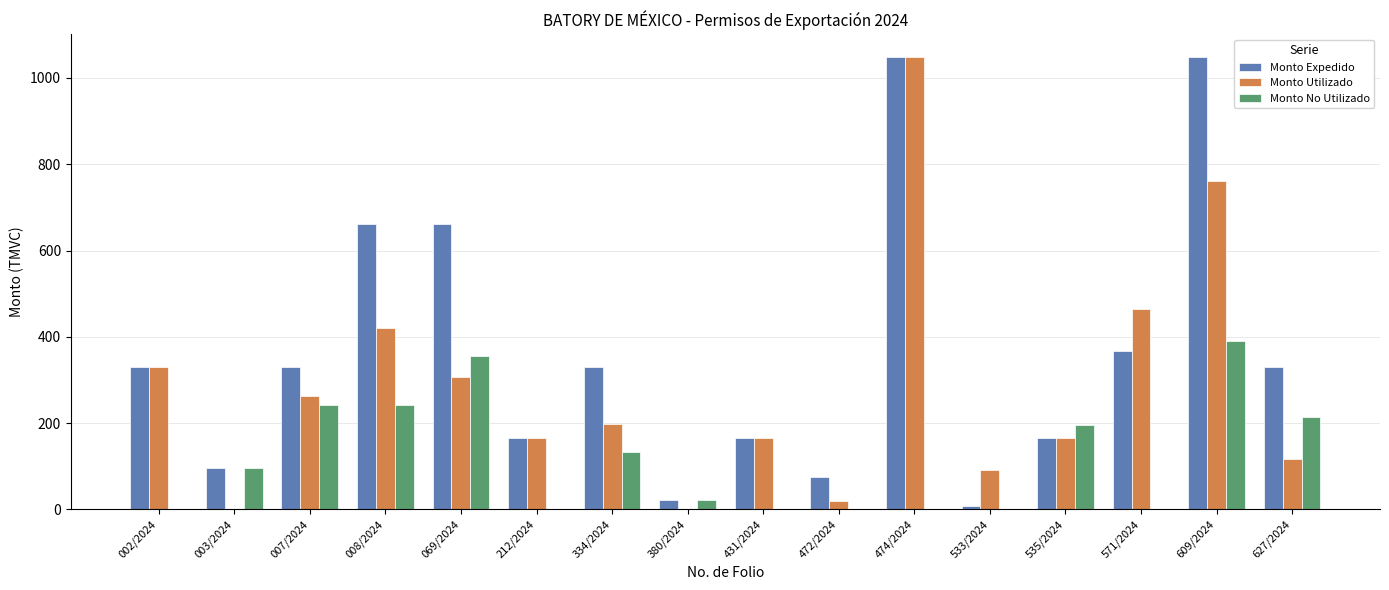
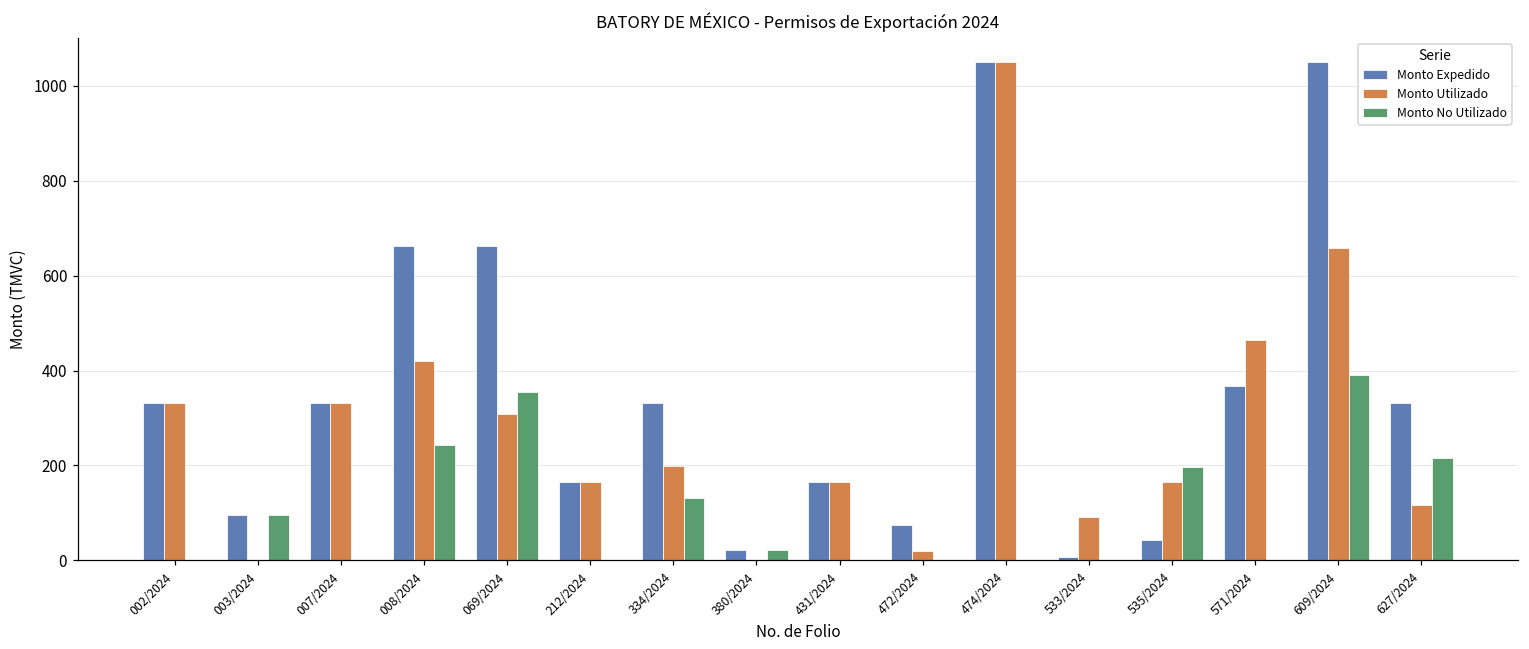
  {
    "Monto Expedido": {
      "002/2024": 330,
      "003/2024": 100,
      "007/2024": 330,
      "008/2024": 660,
      "069/2024": 660,
      "212/2024": 170,
      "334/2024": 330,
      "380/2024": 20,
      "431/2024": 170,
      "472/2024": 70,
      "474/2024": 1050,
      "533/2024": 10,
-     "535/2024": 170,
+     "535/2024": 40,
      "571/2024": 370,
      "609/2024": 1050,
      "627/2024": 330
    },
    "Monto Utilizado": {
      "002/2024": 330,
      "003/2024": 0,
-     "007/2024": 260,
+     "007/2024": 330,
      "008/2024": 420,
      "069/2024": 310,
      "212/2024": 170,
      "334/2024": 200,
      "431/2024": 170,
      "472/2024": 20,
      "474/2024": 1050,
      "533/2024": 90,
      "535/2024": 170,
      "571/2024": 460,
-     "609/2024": 760,
+     "609/2024": 660,
      "627/2024": 120
    },
    "Monto No Utilizado": {
      "002/2024": 0,
      "003/2024": 100,
-     "007/2024": 240,
+     "007/2024": 0,
      "008/2024": 240,
      "069/2024": 350,
      "334/2024": 130,
      "380/2024": 20,
      "431/2024": 0,
      "474/2024": 0,
      "535/2024": 200,
      "609/2024": 390,
      "627/2024": 220
    }
  }
